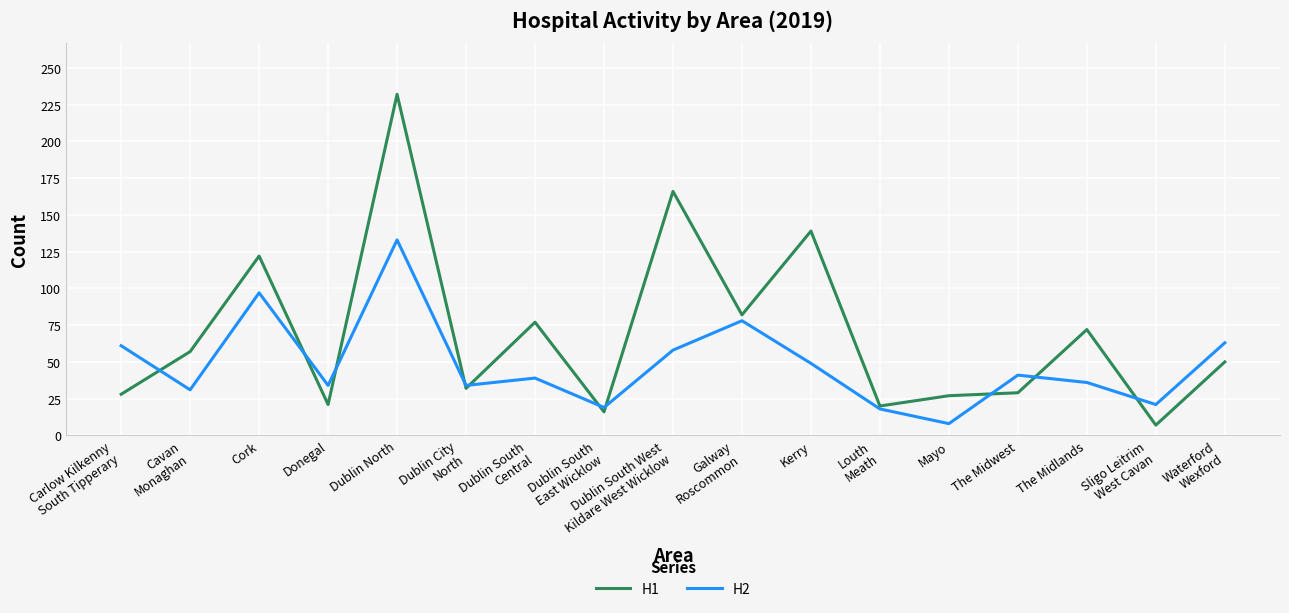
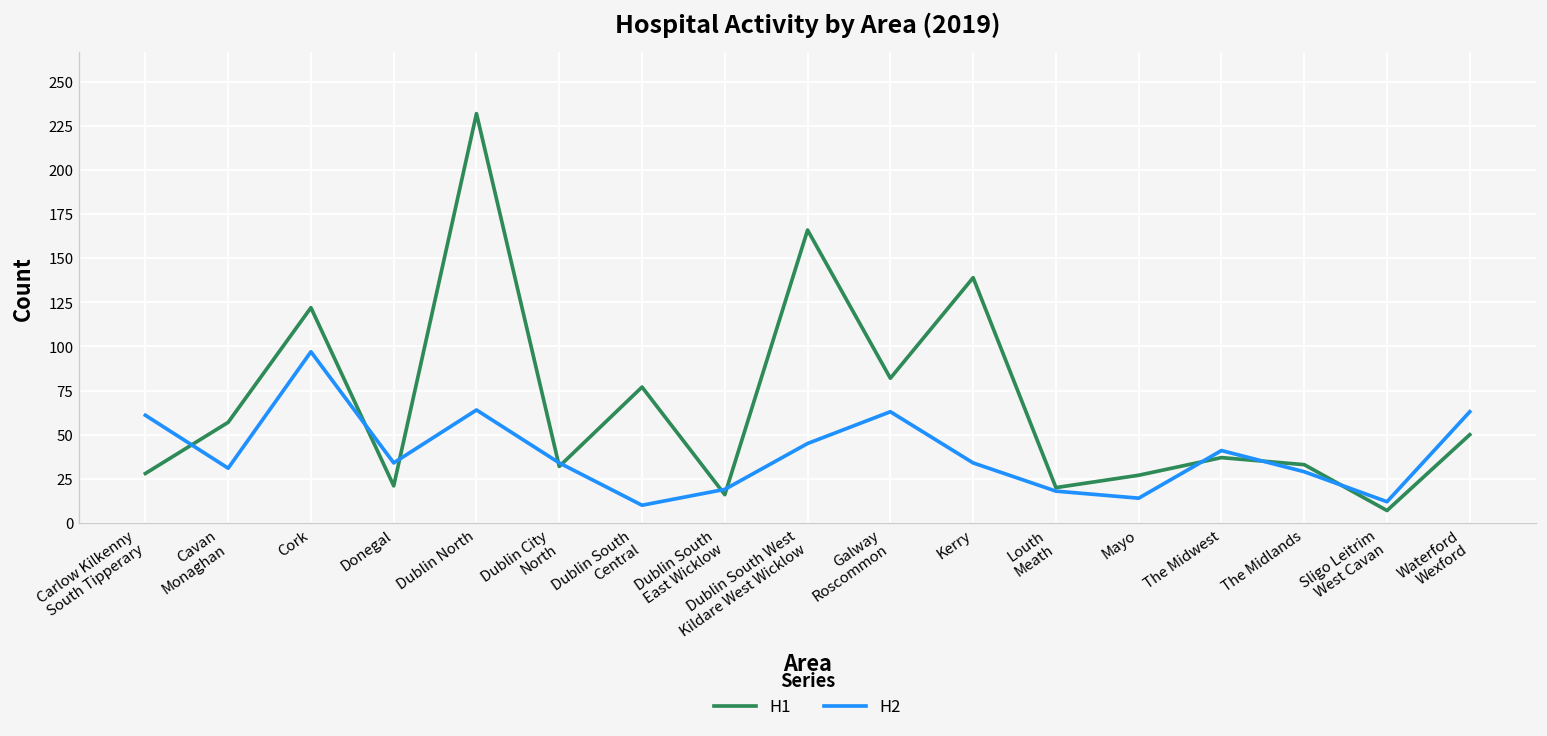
  {
    "H1": {
      "Carlow Kilkenny South Tipperary": 28,
      "Cavan Monaghan": 57,
      "Cork": 122,
      "Donegal": 21,
      "Dublin North": 232,
      "Dublin City North": 32,
      "Dublin South Central": 77,
      "Dublin South East Wicklow": 16,
      "Dublin South West Kildare West Wicklow": 166,
      "Galway Roscommon": 82,
      "Kerry": 139,
      "Louth Meath": 20,
      "Mayo": 27,
-     "The Midwest": 29,
-     "The Midlands": 72,
+     "The Midwest": 37,
+     "The Midlands": 33,
      "Sligo Leitrim West Cavan": 7,
      "Waterford Wexford": 50
    },
    "H2": {
      "Carlow Kilkenny South Tipperary": 61,
      "Cavan Monaghan": 31,
      "Cork": 97,
      "Donegal": 34,
-     "Dublin North": 133,
+     "Dublin North": 64,
      "Dublin City North": 34,
-     "Dublin South Central": 39,
+     "Dublin South Central": 10,
      "Dublin South East Wicklow": 19,
-     "Dublin South West Kildare West Wicklow": 58,
-     "Galway Roscommon": 78,
-     "Kerry": 49,
+     "Dublin South West Kildare West Wicklow": 45,
+     "Galway Roscommon": 63,
+     "Kerry": 34,
      "Louth Meath": 18,
-     "Mayo": 8,
+     "Mayo": 14,
      "The Midwest": 41,
-     "The Midlands": 36,
-     "Sligo Leitrim West Cavan": 21,
+     "The Midlands": 29,
+     "Sligo Leitrim West Cavan": 12,
      "Waterford Wexford": 63
    }
  }
